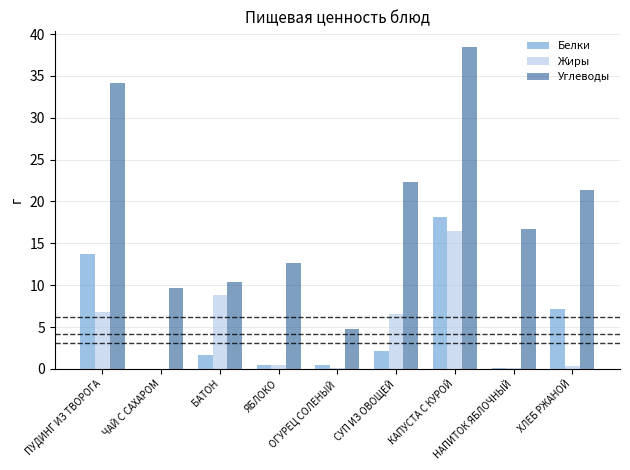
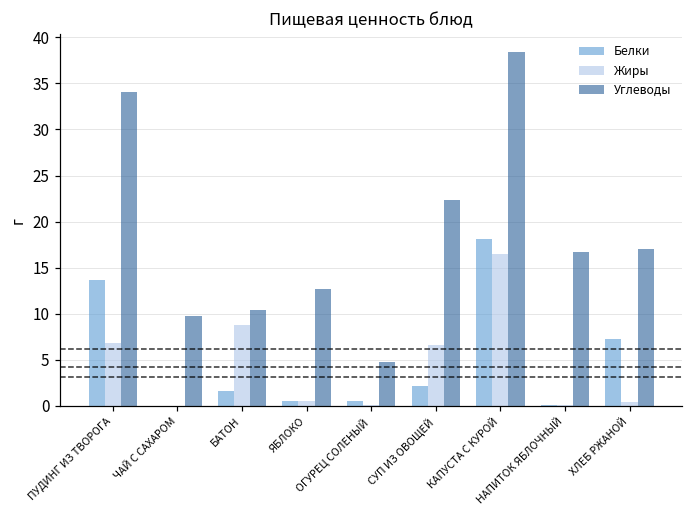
  {
    "Белки": {
      "ПУДИНГ ИЗ ТВОРОГА": 14,
      "ЧАЙ С САХАРОМ": 0,
      "БАТОН": 2,
      "ЯБЛОКО": 1,
      "ОГУРЕЦ СОЛЕНЫЙ": 1,
      "СУП ИЗ ОВОЩЕЙ": 2,
      "КАПУСТА С КУРОЙ": 18,
      "ХЛЕБ РЖАНОЙ": 7
    },
    "Жиры": {
      "ПУДИНГ ИЗ ТВОРОГА": 7,
      "ЧАЙ С САХАРОМ": 0,
      "БАТОН": 9,
      "ЯБЛОКО": 1,
      "СУП ИЗ ОВОЩЕЙ": 7,
      "КАПУСТА С КУРОЙ": 17,
      "ХЛЕБ РЖАНОЙ": 0
    },
    "Углеводы": {
      "ПУДИНГ ИЗ ТВОРОГА": 34,
      "ЧАЙ С САХАРОМ": 10,
      "БАТОН": 10,
      "ЯБЛОКО": 13,
      "ОГУРЕЦ СОЛЕНЫЙ": 5,
      "СУП ИЗ ОВОЩЕЙ": 22,
      "КАПУСТА С КУРОЙ": 38,
      "НАПИТОК ЯБЛОЧНЫЙ": 17,
-     "ХЛЕБ РЖАНОЙ": 21
+     "ХЛЕБ РЖАНОЙ": 17
    }
  }
